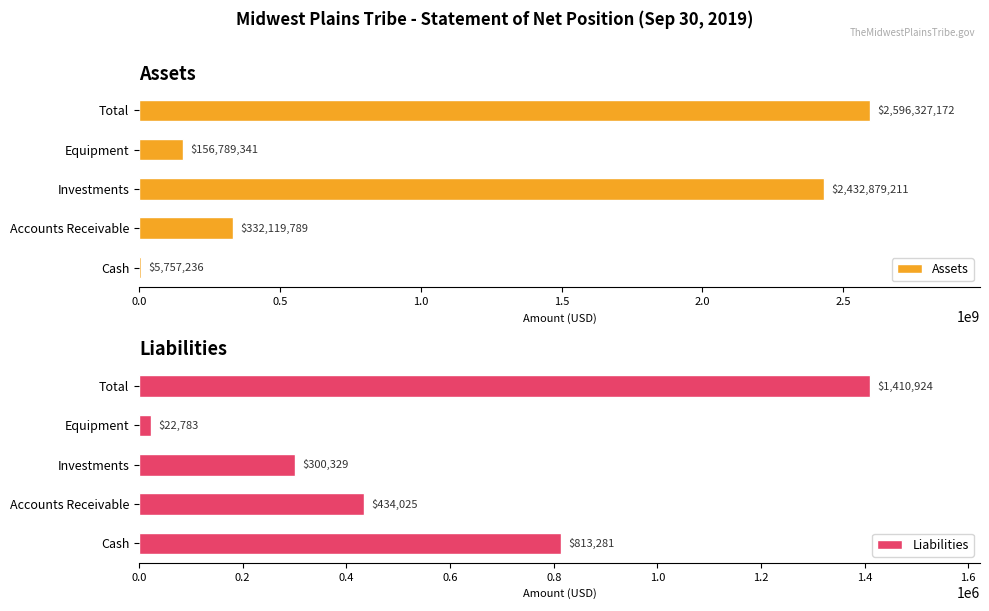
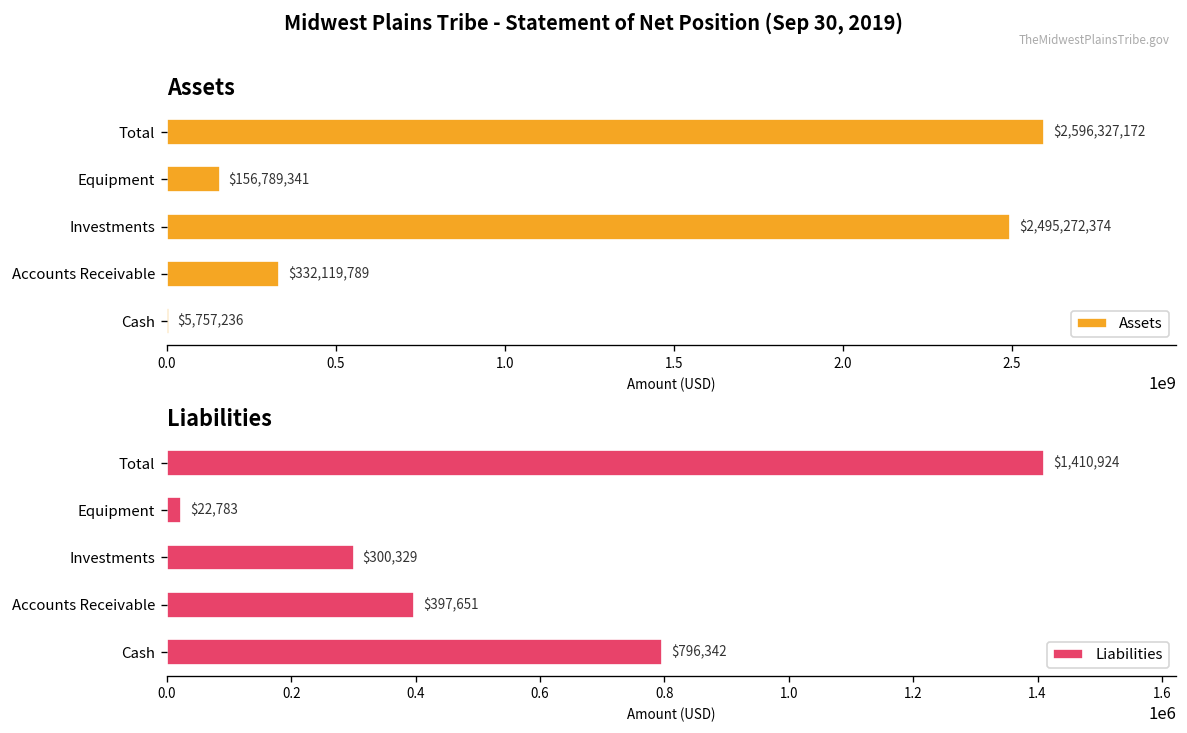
  {
    "Assets": {
      "Total": "$2,596,327,172",
      "Equipment": "$156,789,341",
-     "Investments": "$2,432,879,211",
+     "Investments": "$2,495,272,374",
      "Accounts Receivable": "$332,119,789",
      "Cash": "$5,757,236"
    },
    "Liabilities": {
      "Total": "$1,410,924",
      "Equipment": "$22,783",
      "Investments": "$300,329",
-     "Accounts Receivable": "$434,025",
-     "Cash": "$813,281"
+     "Accounts Receivable": "$397,651",
+     "Cash": "$796,342"
    }
  }
